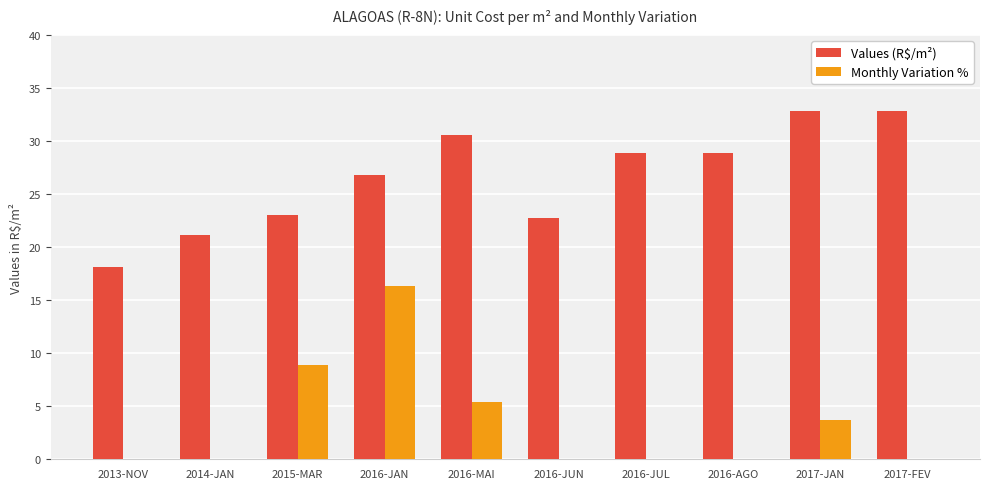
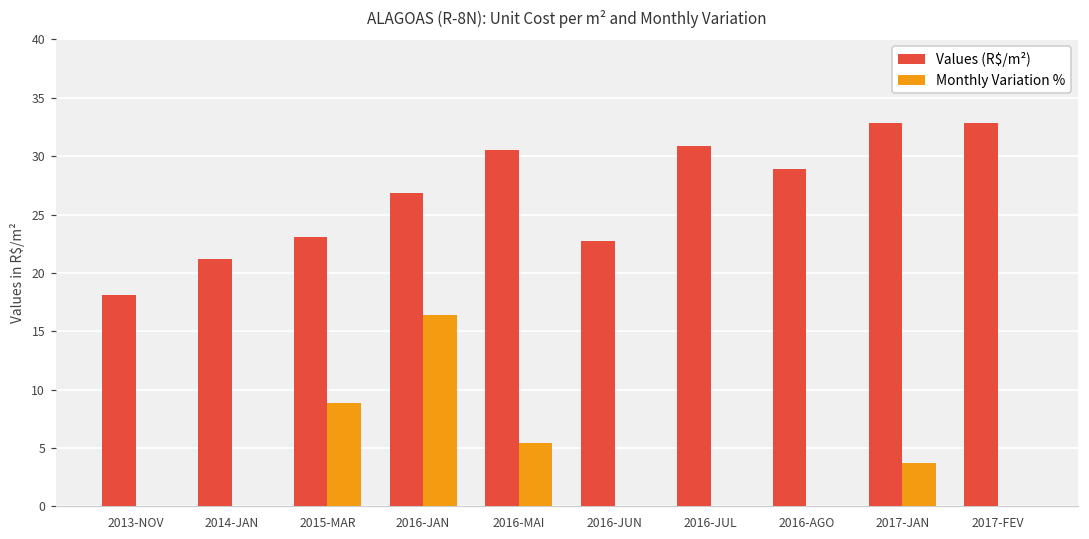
  {
    "Values (R$/m²)": {
      "2013-NOV": 18.1,
      "2014-JAN": 21.2,
      "2015-MAR": 23.1,
      "2016-JAN": 26.8,
      "2016-MAI": 30.6,
      "2016-JUN": 22.7,
-     "2016-JUL": 28.9,
+     "2016-JUL": 30.8,
      "2016-AGO": 28.9,
      "2017-JAN": 32.9,
      "2017-FEV": 32.9
    },
    "Monthly Variation %": {
      "2013-NOV": 0.0,
      "2014-JAN": 0.0,
      "2015-MAR": 8.9,
      "2016-JAN": 16.4,
      "2016-MAI": 5.4,
      "2016-JUN": 0.0,
      "2016-JUL": 0.0,
      "2016-AGO": 0.0,
      "2017-JAN": 3.7,
      "2017-FEV": 0.0
    }
  }
